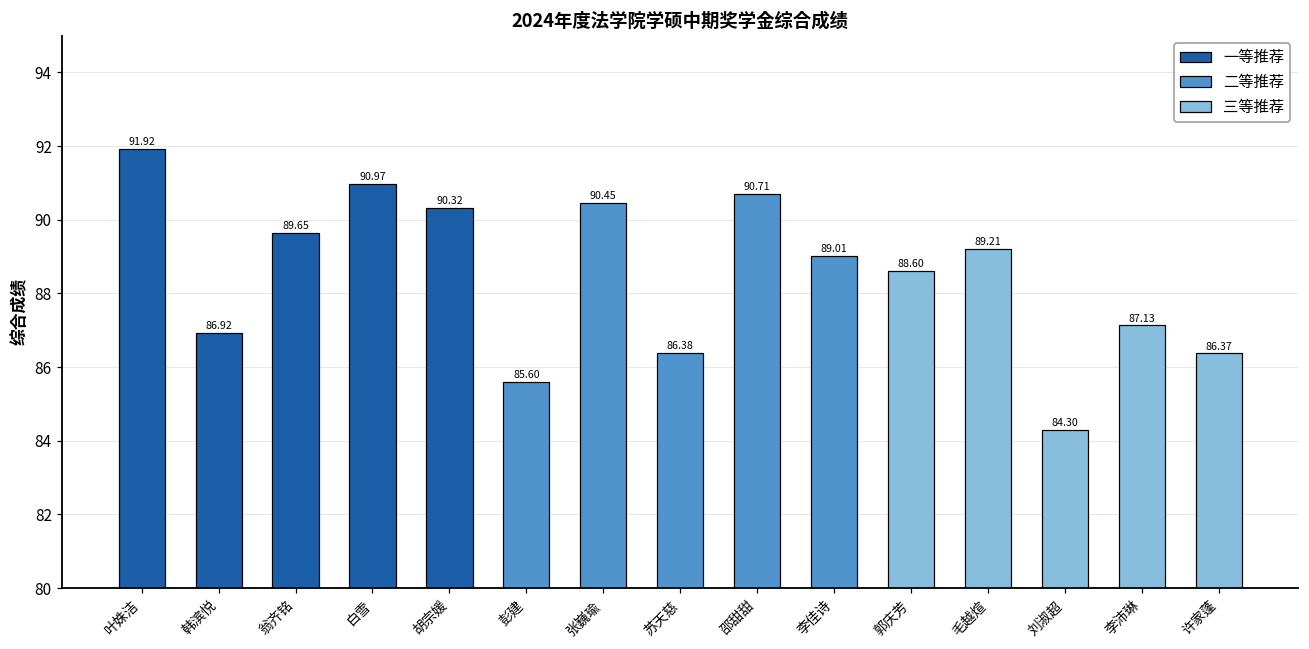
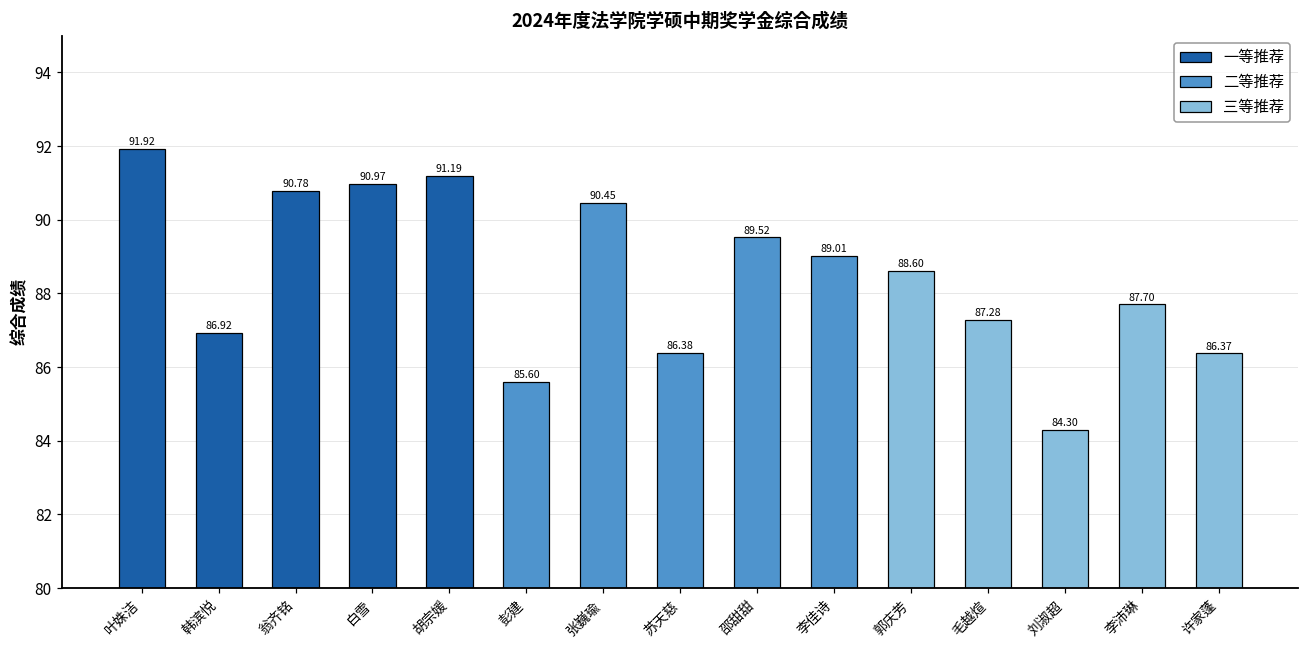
  {
    "叶姝洁": 91.92,
    "韩滨悦": 86.92,
-   "翁齐铭": 89.65,
+   "翁齐铭": 90.78,
    "白雪": 90.97,
-   "胡宗媛": 90.32,
+   "胡宗媛": 91.19,
    "彭建": 85.60,
    "张巍瑜": 90.45,
    "苏天慈": 86.38,
-   "邵甜甜": 90.71,
+   "邵甜甜": 89.52,
    "李佳诗": 89.01,
    "郭庆芳": 88.60,
-   "毛越煊": 89.21,
+   "毛越煊": 87.28,
    "刘淑超": 84.30,
-   "李沛琳": 87.13,
+   "李沛琳": 87.70,
    "许家蓬": 86.37
  }
